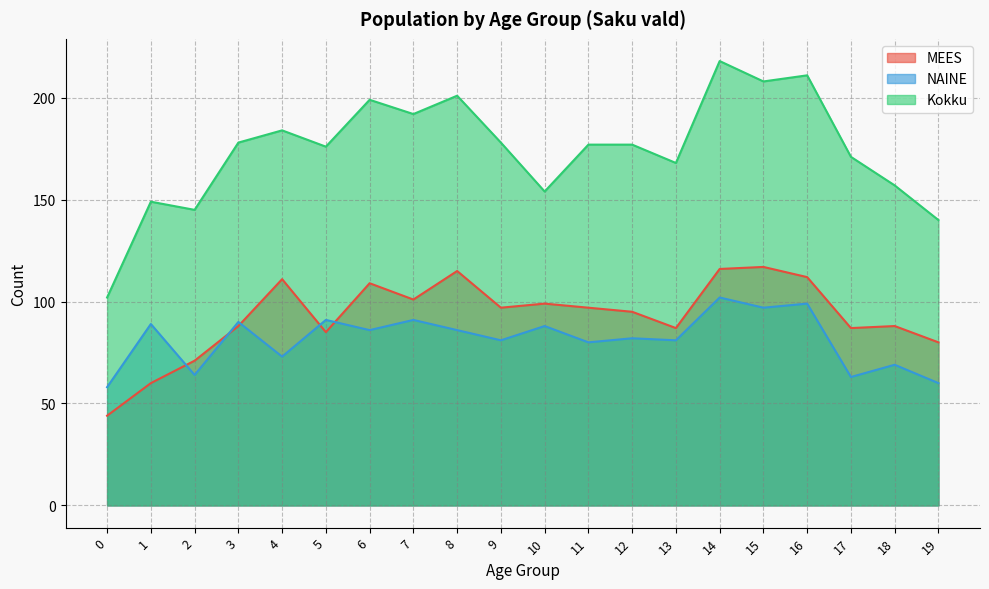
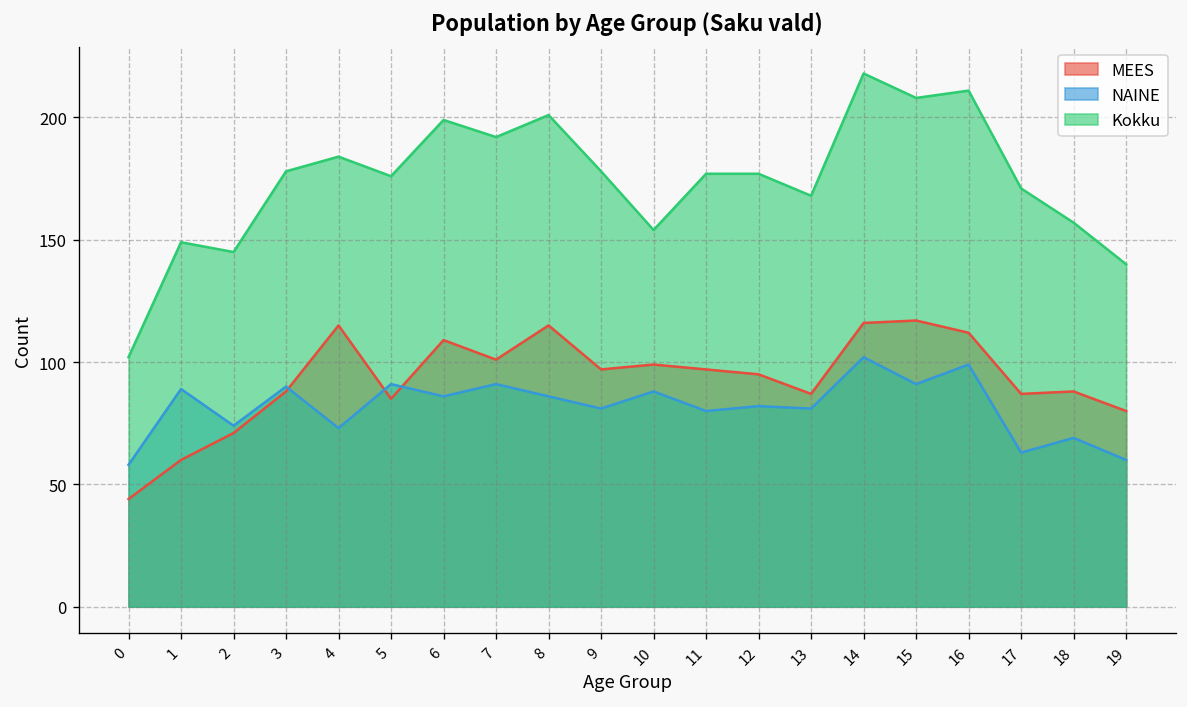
  {
    "MEES": {
      "0": 44,
      "1": 60,
      "2": 71,
      "3": 88,
-     "4": 111,
+     "4": 115,
      "5": 85,
      "6": 109,
      "7": 101,
      "8": 115,
      "9": 97,
      "10": 99,
      "11": 97,
      "12": 95,
      "13": 87,
      "14": 116,
      "15": 117,
      "16": 112,
      "17": 87,
      "18": 88,
      "19": 80
    },
    "NAINE": {
      "0": 58,
      "1": 89,
-     "2": 64,
+     "2": 74,
      "3": 90,
      "4": 73,
      "5": 91,
      "6": 86,
      "7": 91,
      "8": 86,
      "9": 81,
      "10": 88,
      "11": 80,
      "12": 82,
      "13": 81,
      "14": 102,
-     "15": 97,
+     "15": 91,
      "16": 99,
      "17": 63,
      "18": 69,
      "19": 60
    },
    "Kokku": {
      "0": 102,
      "1": 149,
      "2": 145,
      "3": 178,
      "4": 184,
      "5": 176,
      "6": 199,
      "7": 192,
      "8": 201,
      "9": 178,
      "10": 154,
      "11": 177,
      "12": 177,
      "13": 168,
      "14": 218,
      "15": 208,
      "16": 211,
      "17": 171,
      "18": 157,
      "19": 140
    }
  }
